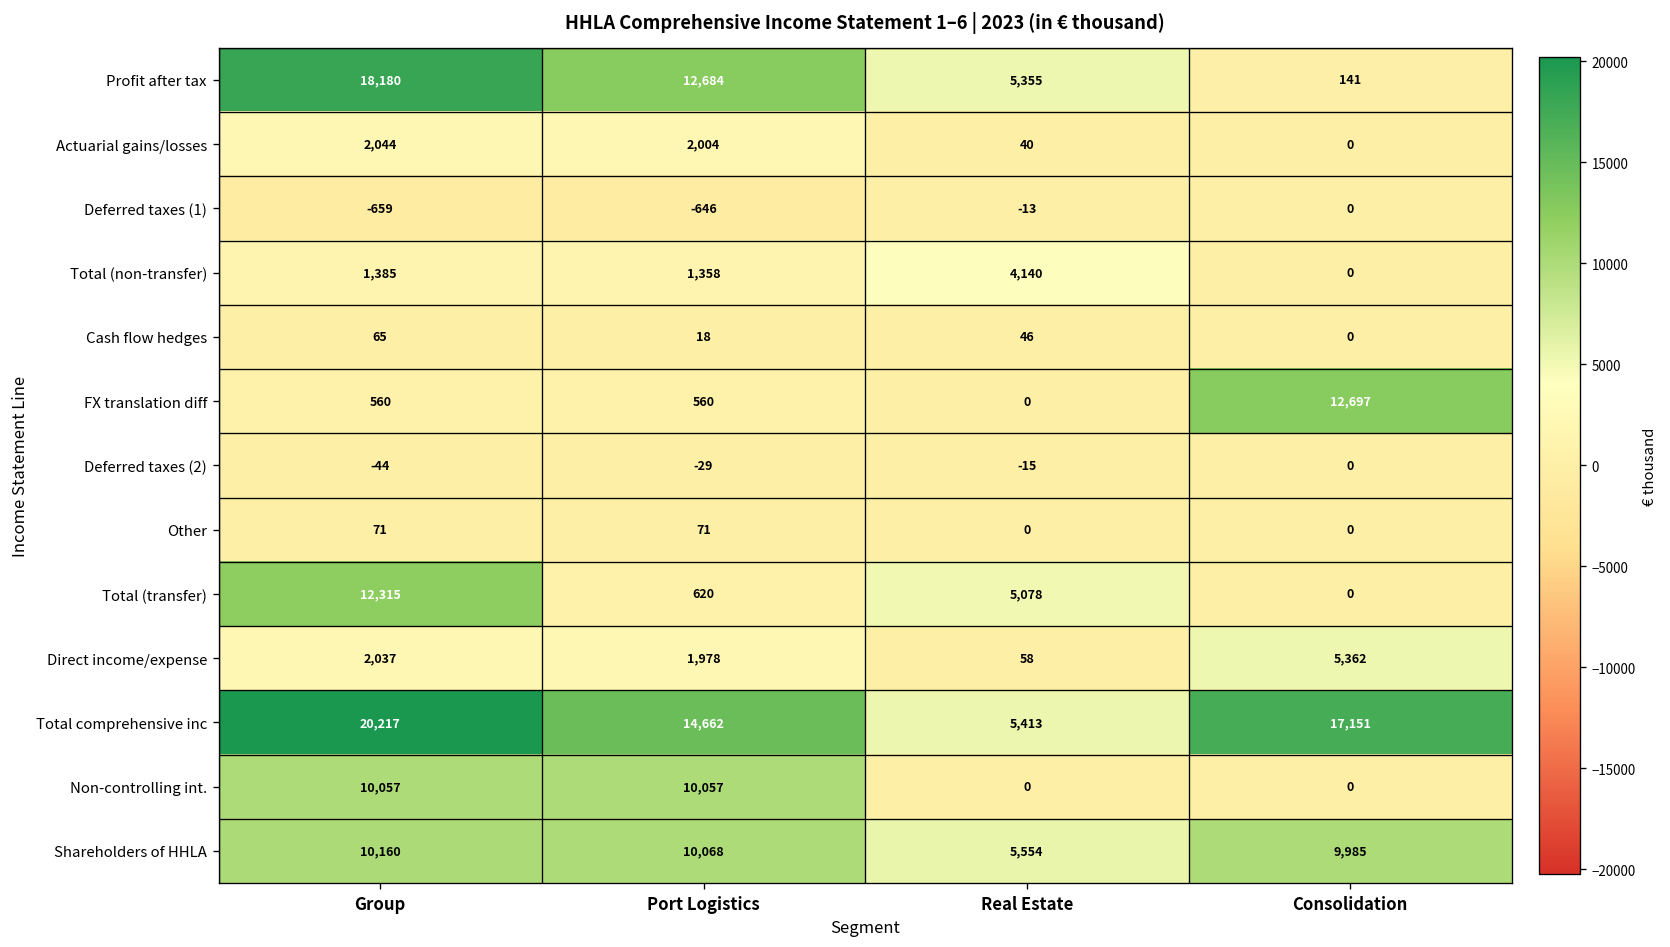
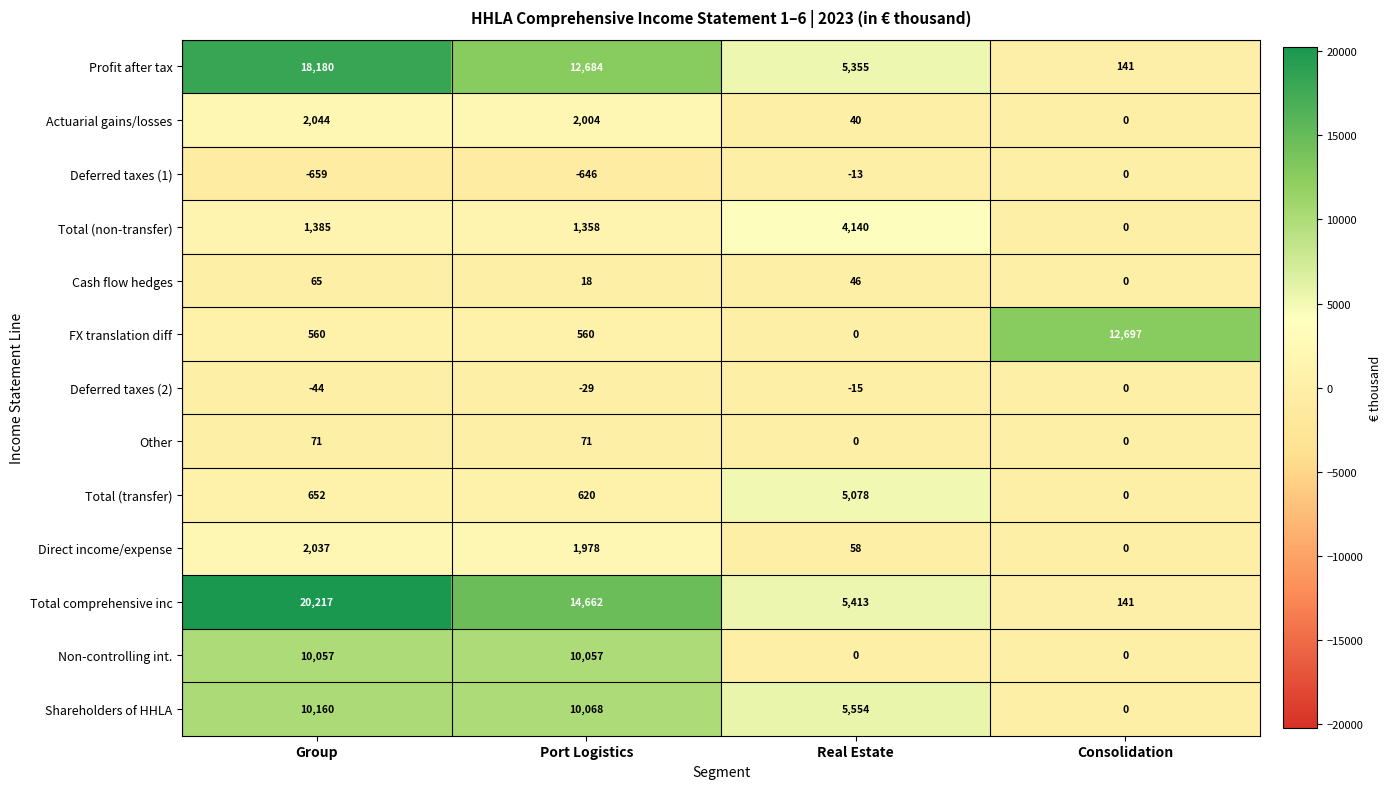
  {
    "Profit after tax": {
      "Group": "18,180",
      "Port Logistics": "12,684",
      "Real Estate": "5,355",
      "Consolidation": "141"
    },
    "Actuarial gains/losses": {
      "Group": "2,044",
      "Port Logistics": "2,004",
      "Real Estate": "40",
      "Consolidation": "0"
    },
    "Deferred taxes (1)": {
      "Group": "-659",
      "Port Logistics": "-646",
      "Real Estate": "-13",
      "Consolidation": "0"
    },
    "Total (non-transfer)": {
      "Group": "1,385",
      "Port Logistics": "1,358",
      "Real Estate": "4,140",
      "Consolidation": "0"
    },
    "Cash flow hedges": {
      "Group": "65",
      "Port Logistics": "18",
      "Real Estate": "46",
      "Consolidation": "0"
    },
    "FX translation diff": {
      "Group": "560",
      "Port Logistics": "560",
      "Real Estate": "0",
      "Consolidation": "12,697"
    },
    "Deferred taxes (2)": {
      "Group": "-44",
      "Port Logistics": "-29",
      "Real Estate": "-15",
      "Consolidation": "0"
    },
    "Other": {
      "Group": "71",
      "Port Logistics": "71",
      "Real Estate": "0",
      "Consolidation": "0"
    },
    "Total (transfer)": {
-     "Group": "12,315",
+     "Group": "652",
      "Port Logistics": "620",
      "Real Estate": "5,078",
      "Consolidation": "0"
    },
    "Direct income/expense": {
      "Group": "2,037",
      "Port Logistics": "1,978",
      "Real Estate": "58",
-     "Consolidation": "5,362"
+     "Consolidation": "0"
    },
    "Total comprehensive inc": {
      "Group": "20,217",
      "Port Logistics": "14,662",
      "Real Estate": "5,413",
-     "Consolidation": "17,151"
+     "Consolidation": "141"
    },
    "Non-controlling int.": {
      "Group": "10,057",
      "Port Logistics": "10,057",
      "Real Estate": "0",
      "Consolidation": "0"
    },
    "Shareholders of HHLA": {
      "Group": "10,160",
      "Port Logistics": "10,068",
      "Real Estate": "5,554",
-     "Consolidation": "9,985"
+     "Consolidation": "0"
    }
  }
